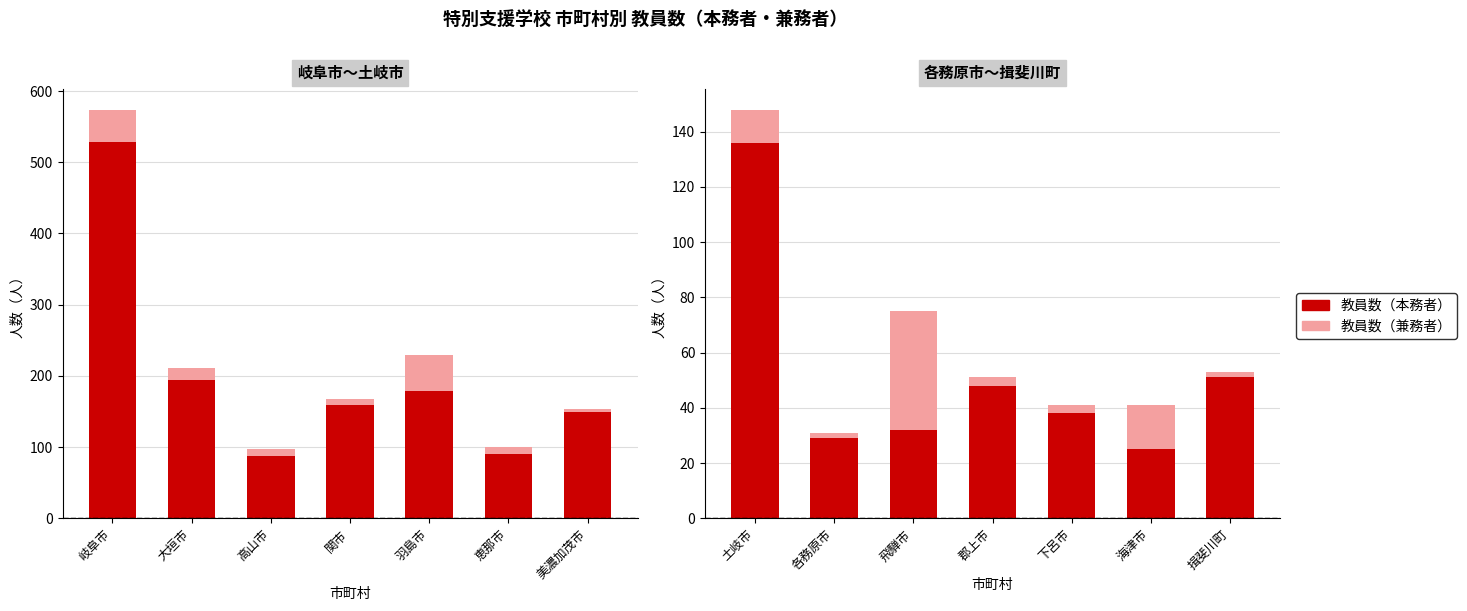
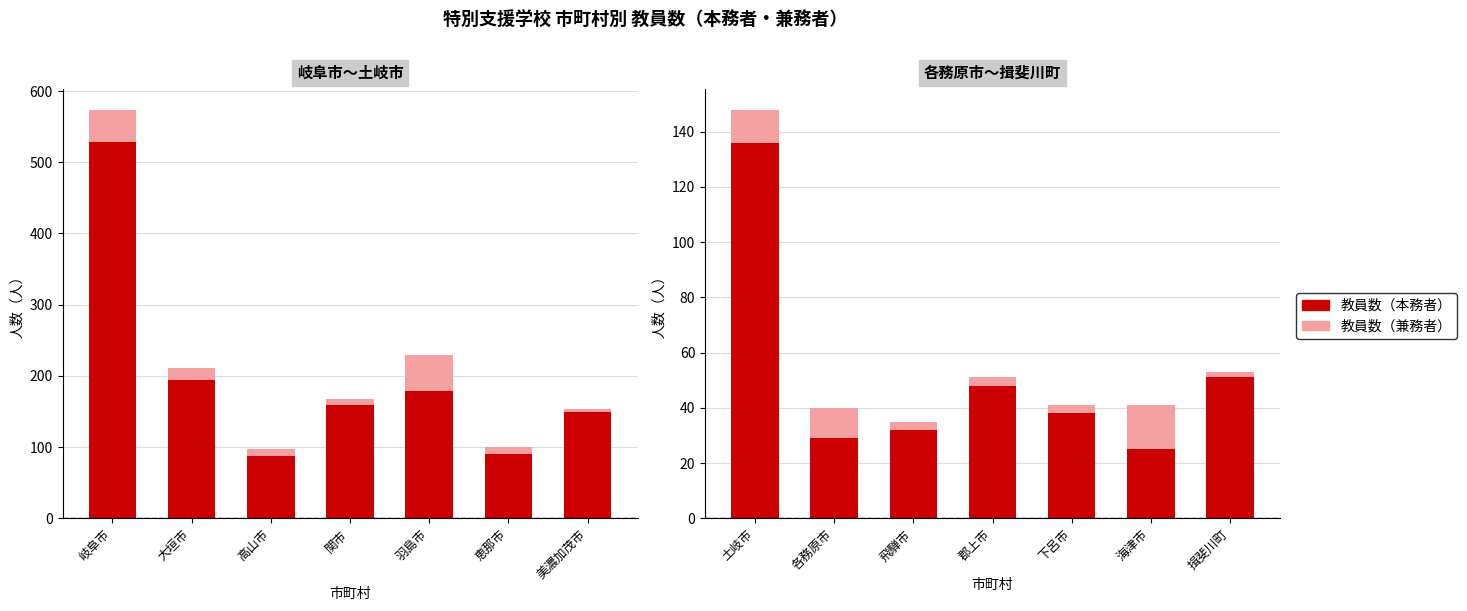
  {
    "岐阜市〜土岐市": {
      "教員数（本務者）": {
        "岐阜市": 530,
        "大垣市": 190,
        "高山市": 90,
        "関市": 160,
        "羽島市": 180,
        "恵那市": 90,
        "美濃加茂市": 150
      },
      "教員数（兼務者）": {
        "岐阜市": 50,
        "大垣市": 20,
        "高山市": 10,
        "関市": 10,
        "羽島市": 50,
        "恵那市": 10,
        "美濃加茂市": 10
      }
    },
    "各務原市〜揖斐川町": {
      "教員数（本務者）": {
        "土岐市": 136,
        "各務原市": 29,
        "飛騨市": 32,
        "郡上市": 48,
        "下呂市": 38,
        "海津市": 25,
        "揖斐川町": 51
      },
      "教員数（兼務者）": {
        "土岐市": 12,
-       "各務原市": 2,
-       "飛騨市": 43,
+       "各務原市": 11,
+       "飛騨市": 3,
        "郡上市": 3,
        "下呂市": 3,
        "海津市": 16,
        "揖斐川町": 2
      }
    }
  }
